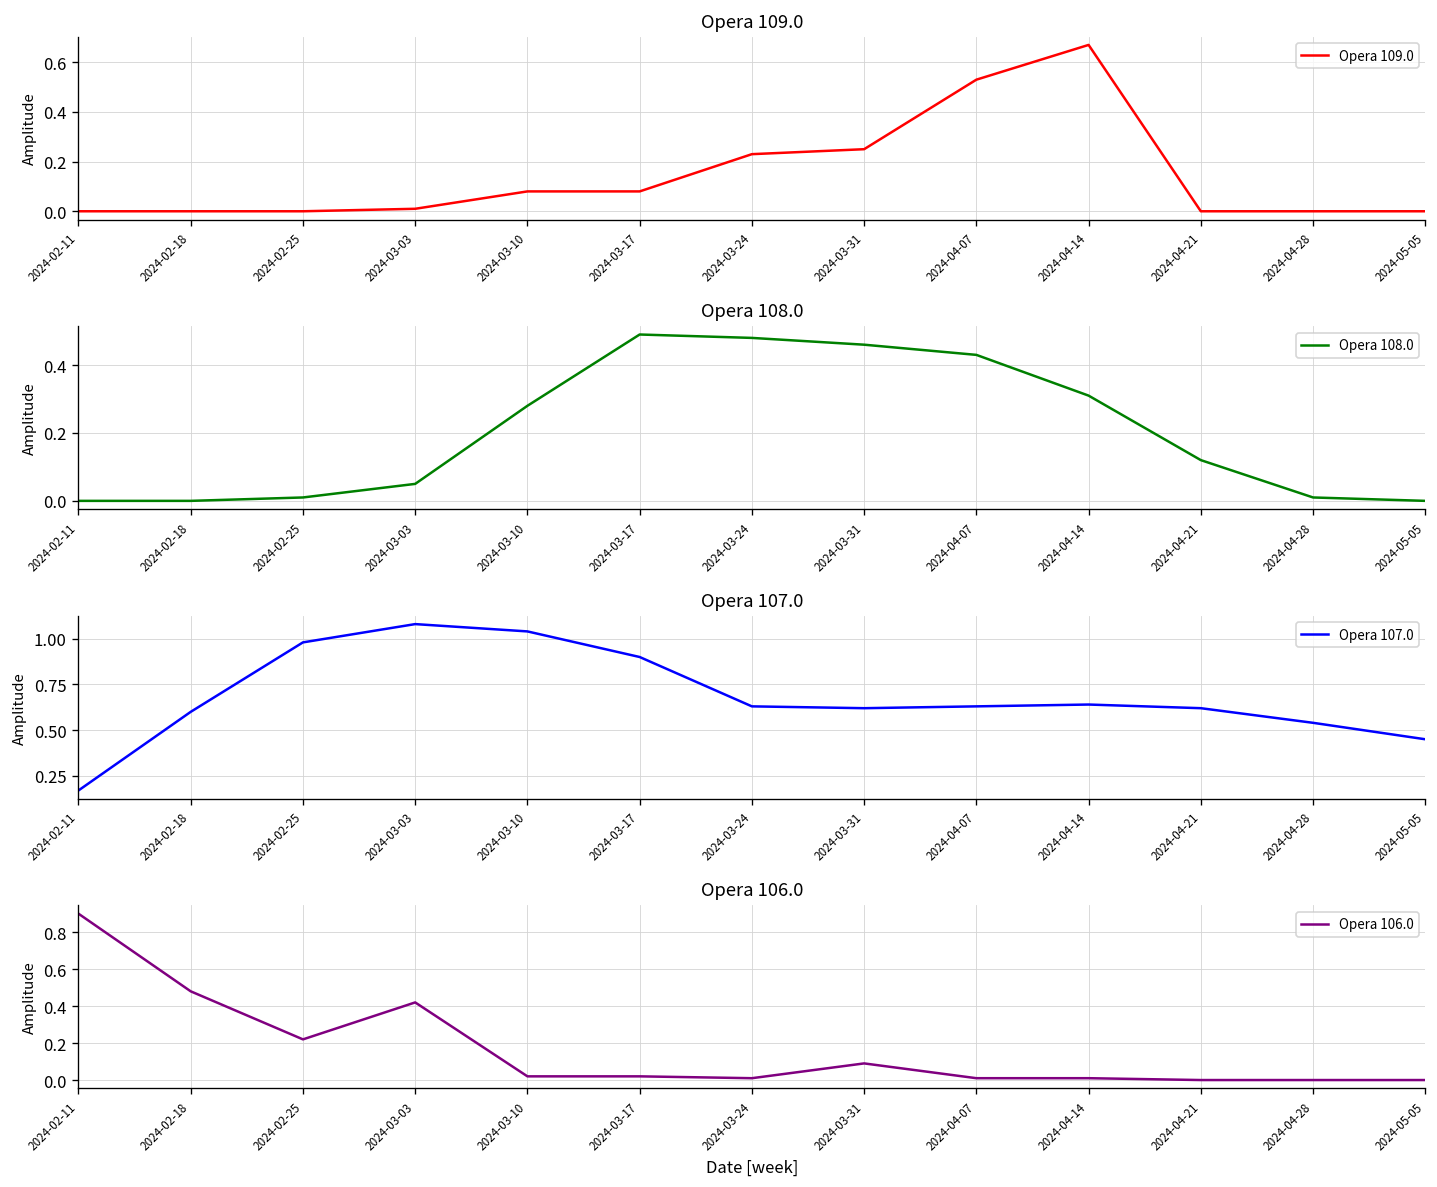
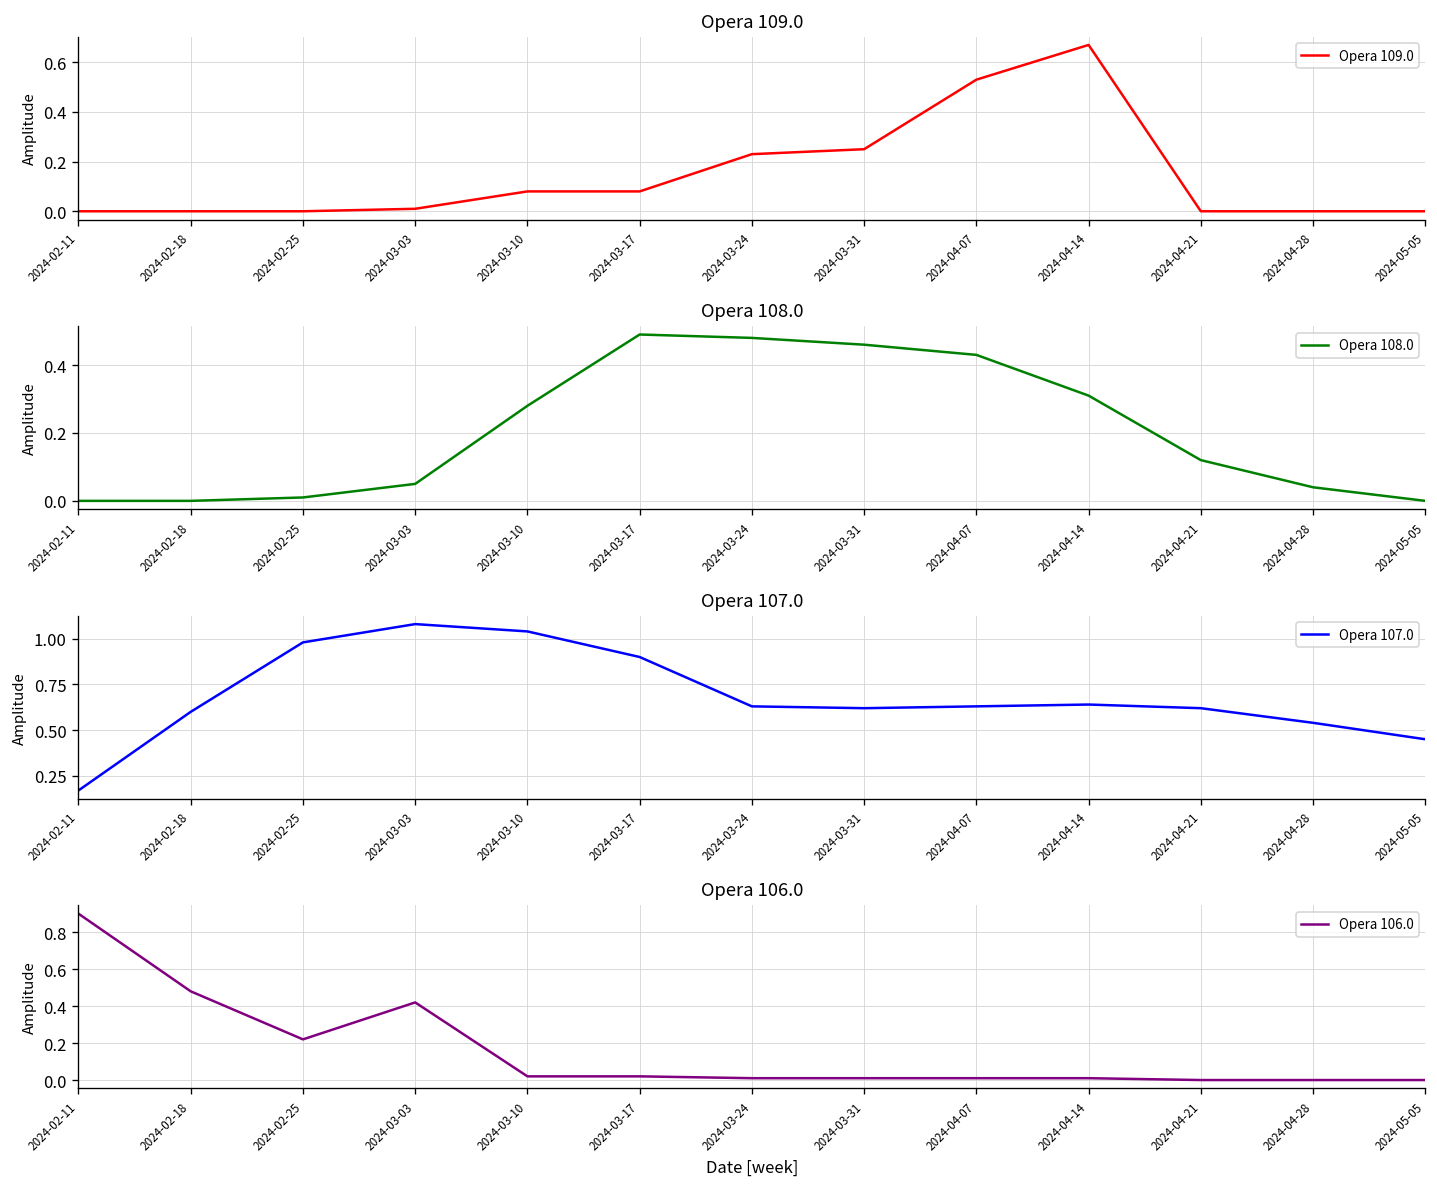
  {
    "Opera 109.0": {
      "2024-02-11": 0.00,
      "2024-02-18": 0.00,
      "2024-02-25": 0.00,
      "2024-03-03": 0.01,
      "2024-03-10": 0.08,
      "2024-03-17": 0.08,
      "2024-03-24": 0.23,
      "2024-03-31": 0.25,
      "2024-04-07": 0.53,
      "2024-04-14": 0.67,
      "2024-04-21": 0.00,
      "2024-04-28": 0.00,
      "2024-05-05": 0.00
    },
    "Opera 108.0": {
      "2024-02-11": 0.00,
      "2024-02-18": 0.00,
      "2024-02-25": 0.01,
      "2024-03-03": 0.05,
      "2024-03-10": 0.28,
      "2024-03-17": 0.49,
      "2024-03-24": 0.48,
      "2024-03-31": 0.46,
      "2024-04-07": 0.43,
      "2024-04-14": 0.31,
      "2024-04-21": 0.12,
-     "2024-04-28": 0.01,
+     "2024-04-28": 0.04,
      "2024-05-05": 0.00
    },
    "Opera 107.0": {
      "2024-02-11": 0.17,
      "2024-02-18": 0.60,
      "2024-02-25": 0.98,
      "2024-03-03": 1.08,
      "2024-03-10": 1.04,
      "2024-03-17": 0.90,
      "2024-03-24": 0.63,
      "2024-03-31": 0.62,
      "2024-04-07": 0.63,
      "2024-04-14": 0.64,
      "2024-04-21": 0.62,
      "2024-04-28": 0.54,
      "2024-05-05": 0.45
    },
    "Opera 106.0": {
      "2024-02-11": 0.90,
      "2024-02-18": 0.48,
      "2024-02-25": 0.22,
      "2024-03-03": 0.42,
      "2024-03-10": 0.02,
      "2024-03-17": 0.02,
      "2024-03-24": 0.01,
-     "2024-03-31": 0.09,
+     "2024-03-31": 0.01,
      "2024-04-07": 0.01,
      "2024-04-14": 0.01,
      "2024-04-21": 0.00,
      "2024-04-28": 0.00,
      "2024-05-05": 0.00
    }
  }
